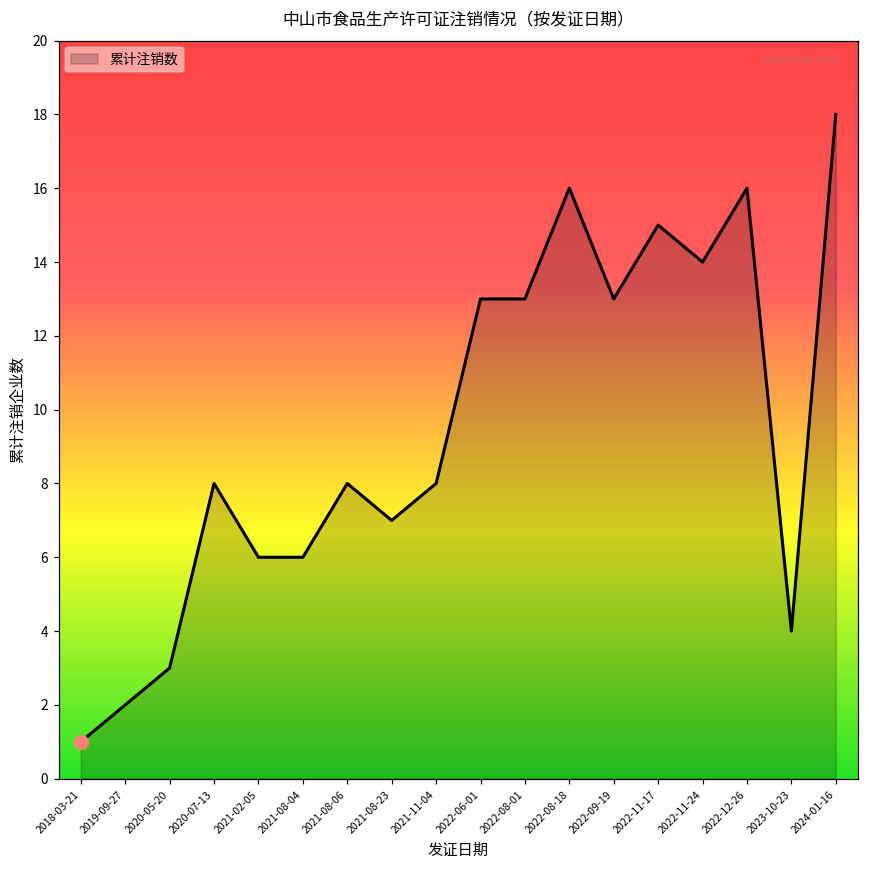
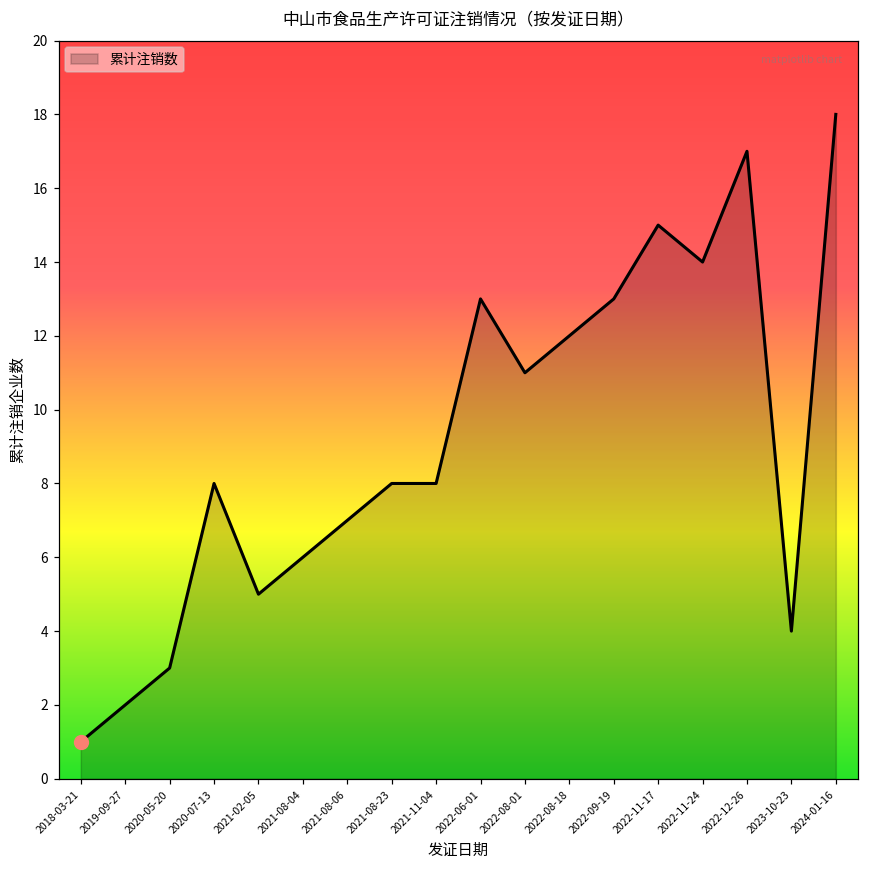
  {
    "累计注销数": {
      "2019-09-27": 2,
      "2020-05-20": 3,
      "2020-07-13": 8,
-     "2021-02-05": 6,
+     "2021-02-05": 5,
      "2021-08-04": 6,
-     "2021-08-06": 8,
-     "2021-08-23": 7,
+     "2021-08-06": 7,
+     "2021-08-23": 8,
      "2021-11-04": 8,
      "2022-06-01": 13,
-     "2022-08-01": 13,
-     "2022-08-18": 16,
+     "2022-08-01": 11,
+     "2022-08-18": 12,
      "2022-09-19": 13,
      "2022-11-17": 15,
      "2022-11-24": 14,
-     "2022-12-26": 16,
+     "2022-12-26": 17,
      "2023-10-23": 4,
      "2024-01-16": 18
    }
  }
